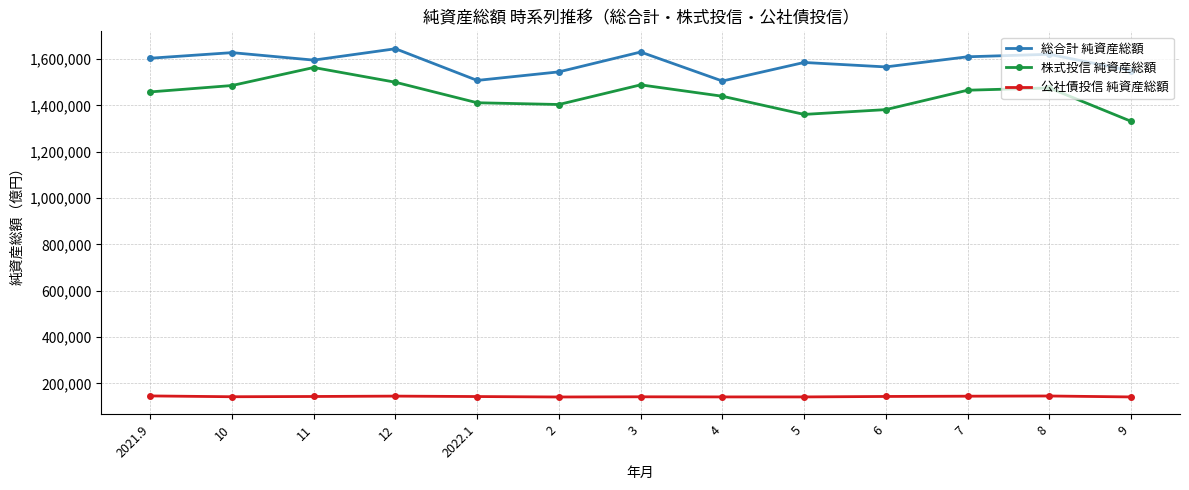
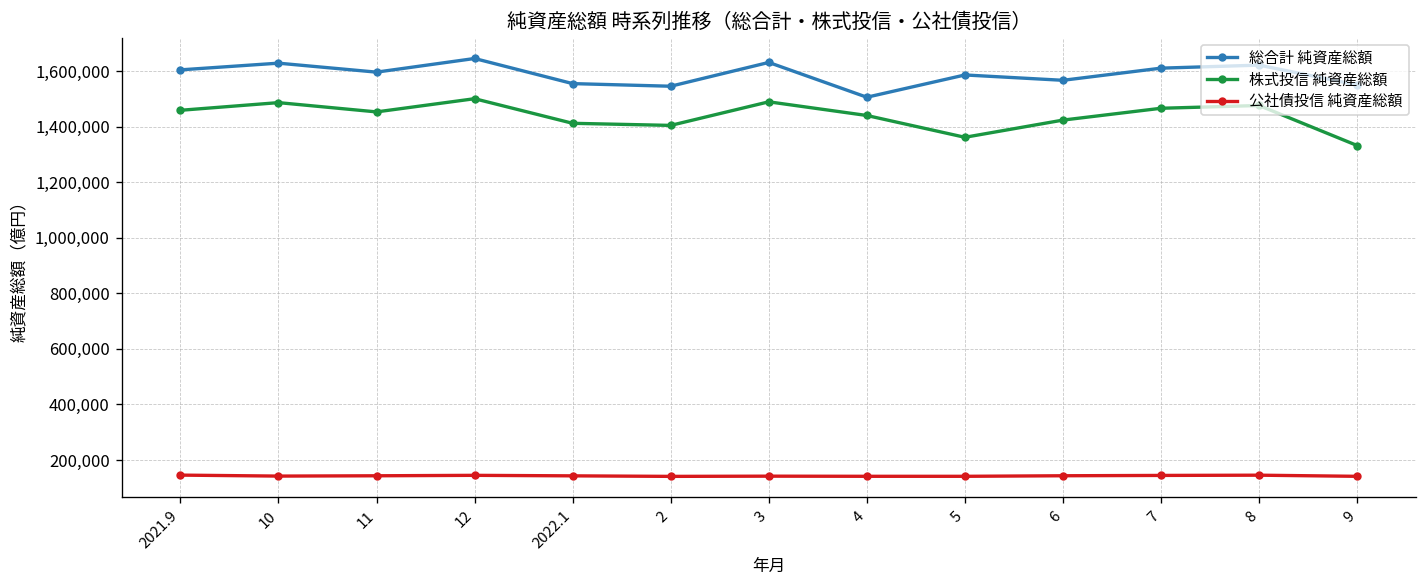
  {
    "総合計 純資産総額": {
      "2021.9": "1,600,000",
      "10": "1,630,000",
      "11": "1,600,000",
      "12": "1,650,000",
-     "2022.1": "1,510,000",
+     "2022.1": "1,550,000",
      "2": "1,550,000",
      "3": "1,630,000",
      "4": "1,510,000",
      "5": "1,590,000",
      "6": "1,570,000",
      "7": "1,610,000"
    },
    "株式投信 純資産総額": {
      "2021.9": "1,460,000",
      "10": "1,490,000",
-     "11": "1,560,000",
+     "11": "1,450,000",
      "12": "1,500,000",
      "2022.1": "1,410,000",
      "2": "1,400,000",
      "3": "1,490,000",
      "4": "1,440,000",
      "5": "1,360,000",
-     "6": "1,380,000",
+     "6": "1,420,000",
      "7": "1,470,000",
      "9": "1,330,000"
    },
    "公社債投信 純資産総額": {
      "2021.9": "150,000",
      "10": "140,000",
      "11": "140,000",
      "12": "140,000",
      "2022.1": "140,000",
      "2": "140,000",
      "3": "140,000",
      "4": "140,000",
      "5": "140,000",
      "6": "140,000",
      "7": "140,000",
      "8": "150,000",
      "9": "140,000"
    }
  }
